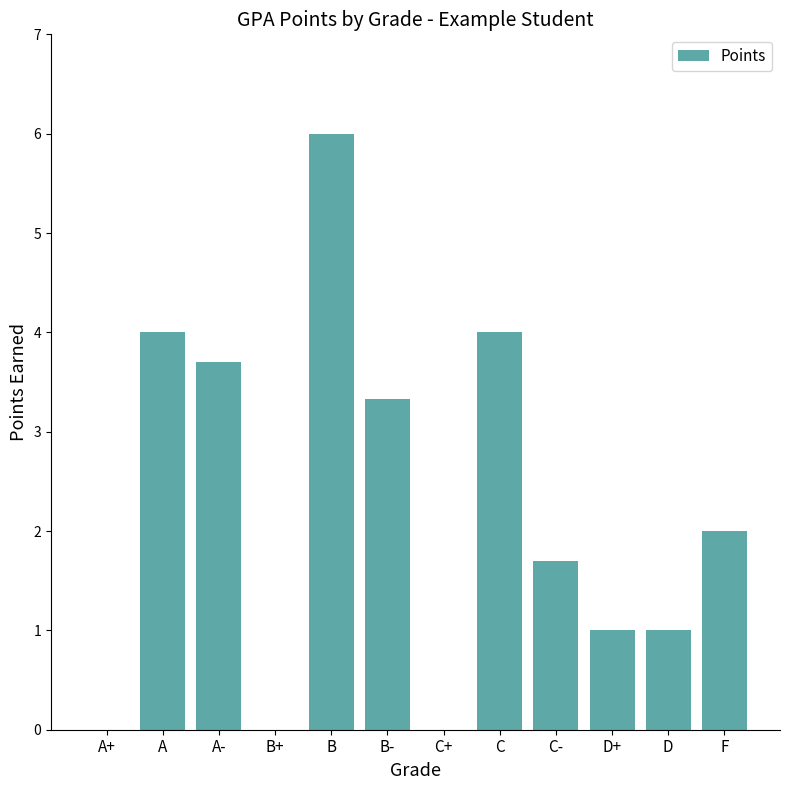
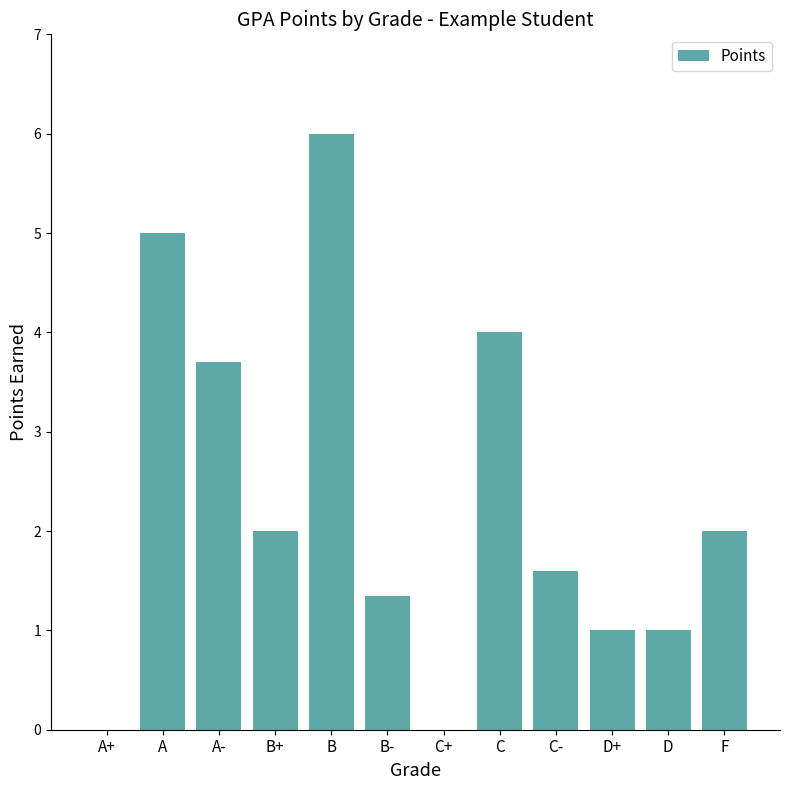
  {
    "A+": 0.0,
-   "A": 4,
+   "A": 5,
    "A-": 3.7,
-   "B+": 0,
+   "B+": 2,
    "B": 6.0,
-   "B-": 3.3,
+   "B-": 1.4,
    "C+": 0.0,
    "C": 4.0,
-   "C-": 1.7,
+   "C-": 1.6,
    "D+": 1.0,
    "D": 1.0,
    "F": 2.0
  }
